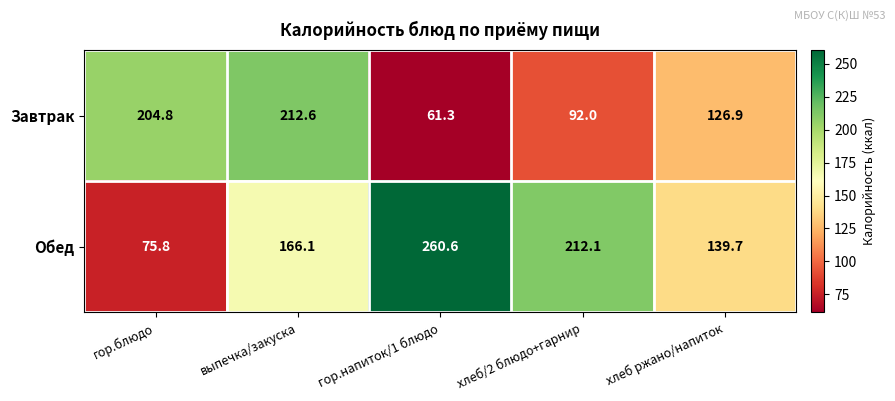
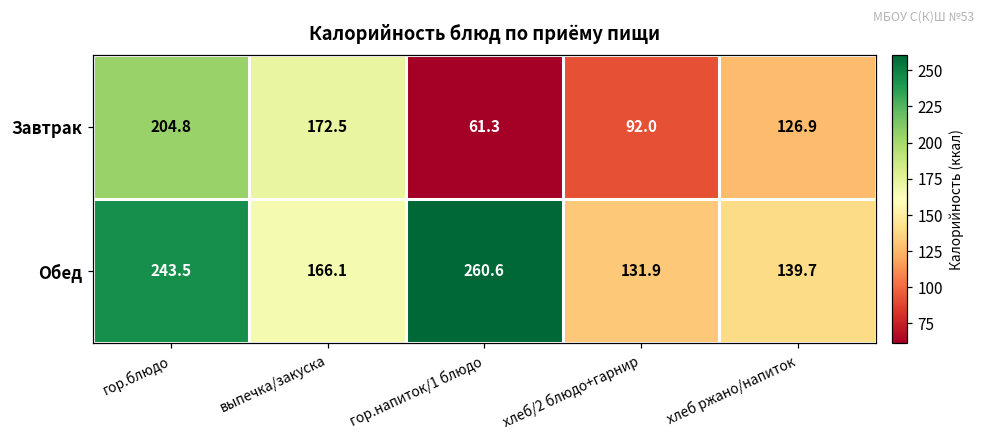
  {
    "Завтрак": {
      "гор.блюдо": 204.8,
-     "выпечка/закуска": 212.6,
+     "выпечка/закуска": 172.5,
      "гор.напиток/1 блюдо": 61.3,
      "хлеб/2 блюдо+гарнир": 92.0,
      "хлеб ржано/напиток": 126.9
    },
    "Обед": {
-     "гор.блюдо": 75.8,
+     "гор.блюдо": 243.5,
      "выпечка/закуска": 166.1,
      "гор.напиток/1 блюдо": 260.6,
-     "хлеб/2 блюдо+гарнир": 212.1,
+     "хлеб/2 блюдо+гарнир": 131.9,
      "хлеб ржано/напиток": 139.7
    }
  }
